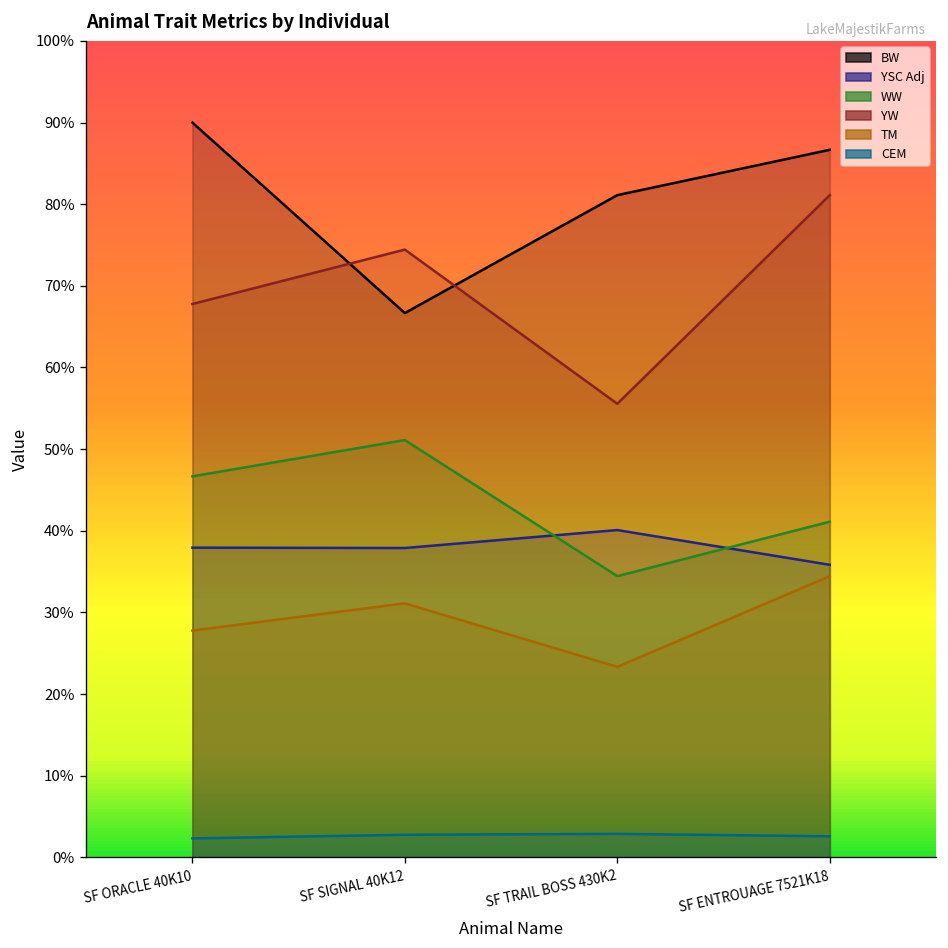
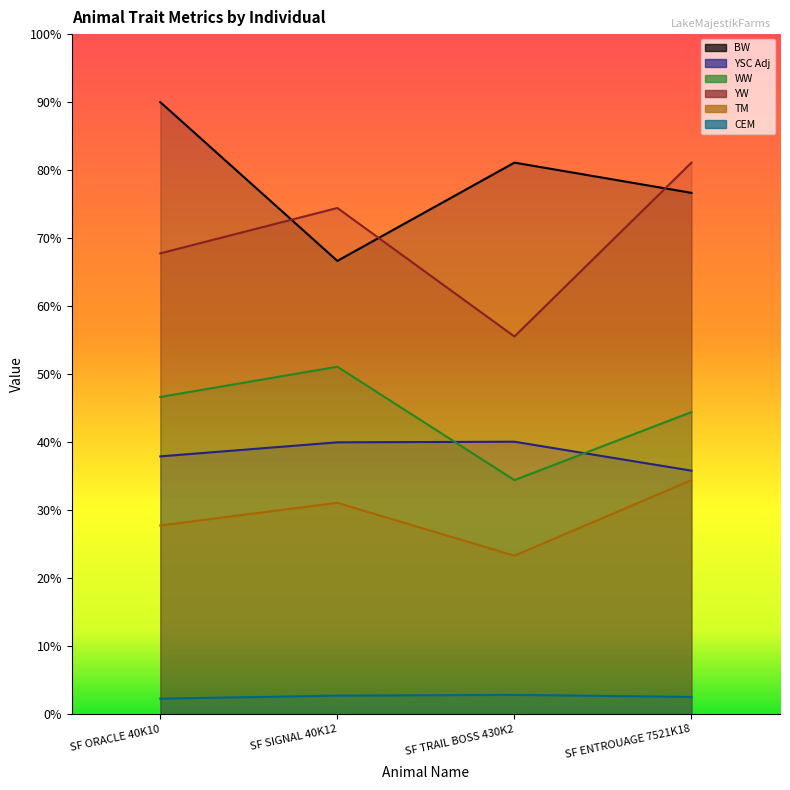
  {
    "BW": {
      "SF ORACLE 40K10": "90%",
      "SF SIGNAL 40K12": "67%",
      "SF TRAIL BOSS 430K2": "81%",
-     "SF ENTROUAGE 7521K18": "87%"
+     "SF ENTROUAGE 7521K18": "77%"
    },
    "YSC Adj": {
      "SF ORACLE 40K10": "38%",
-     "SF SIGNAL 40K12": "38%",
+     "SF SIGNAL 40K12": "40%",
      "SF TRAIL BOSS 430K2": "40%",
      "SF ENTROUAGE 7521K18": "36%"
    },
    "WW": {
      "SF ORACLE 40K10": "47%",
      "SF SIGNAL 40K12": "51%",
      "SF TRAIL BOSS 430K2": "34%",
-     "SF ENTROUAGE 7521K18": "41%"
+     "SF ENTROUAGE 7521K18": "44%"
    },
    "YW": {
      "SF ORACLE 40K10": "68%",
      "SF SIGNAL 40K12": "74%",
      "SF TRAIL BOSS 430K2": "56%",
      "SF ENTROUAGE 7521K18": "81%"
    },
    "TM": {
      "SF ORACLE 40K10": "28%",
      "SF SIGNAL 40K12": "31%",
      "SF TRAIL BOSS 430K2": "23%",
      "SF ENTROUAGE 7521K18": "34%"
    },
    "CEM": {
      "SF ORACLE 40K10": "2%",
      "SF SIGNAL 40K12": "3%",
      "SF TRAIL BOSS 430K2": "3%",
      "SF ENTROUAGE 7521K18": "3%"
    }
  }
